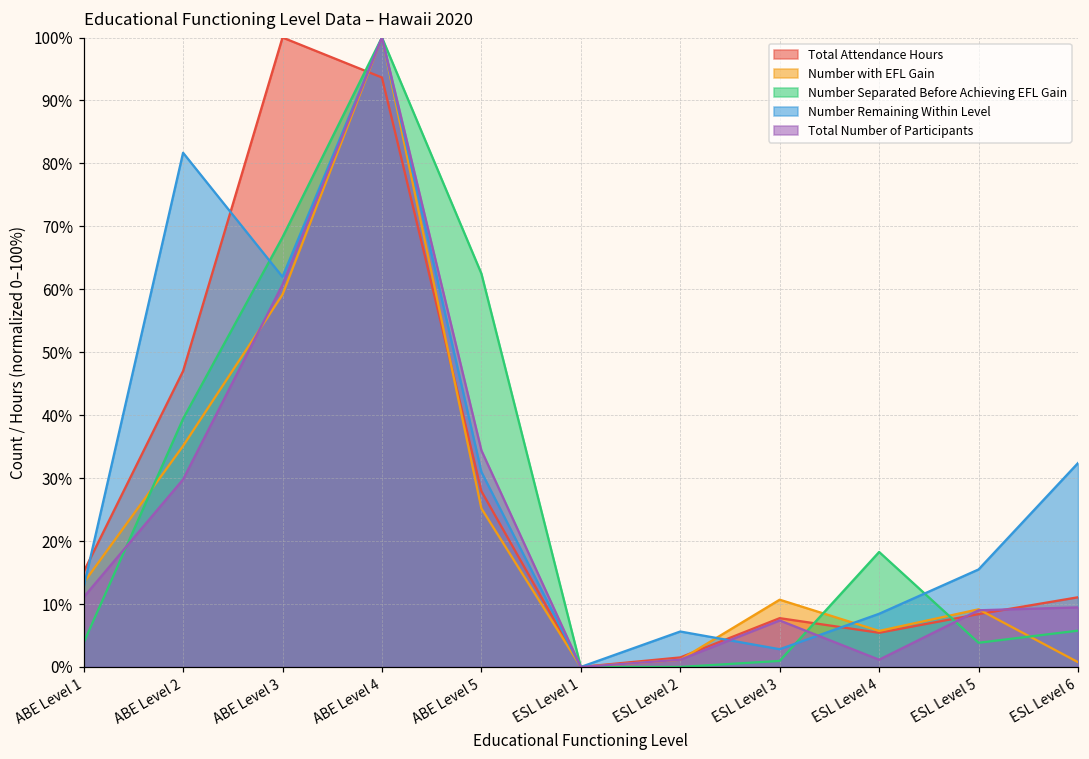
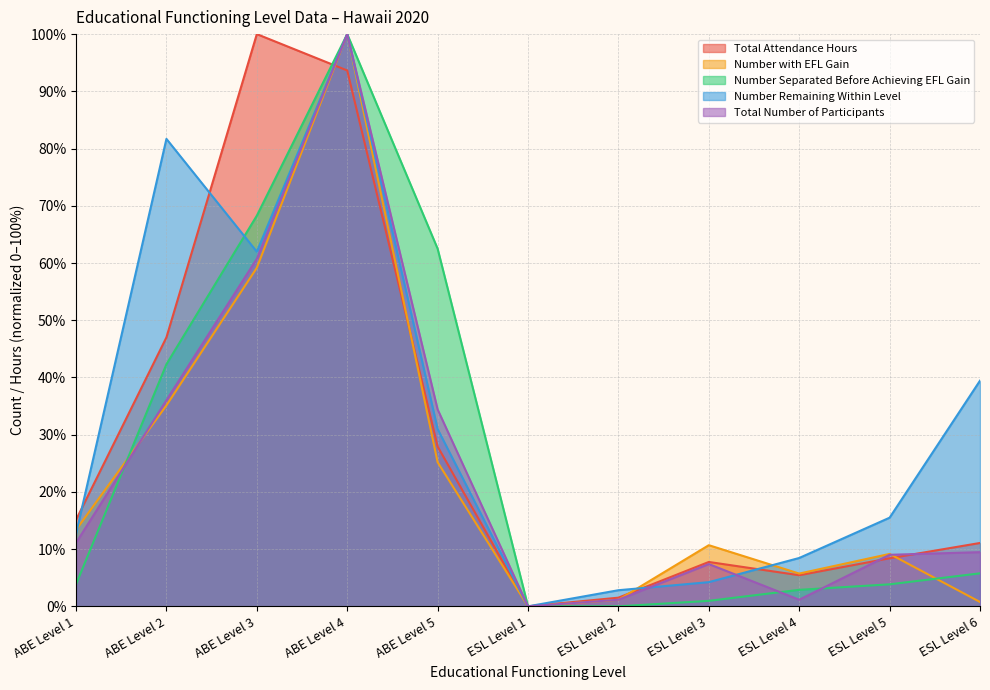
  {
    "Total Attendance Hours": {
      "ABE Level 1": "15%",
      "ABE Level 2": "47%",
      "ABE Level 3": "100%",
      "ABE Level 4": "94%",
      "ABE Level 5": "28%",
      "ESL Level 5": "8%",
      "ESL Level 6": "11%"
    },
    "Number with EFL Gain": {
      "ABE Level 1": "13%",
      "ABE Level 2": "35%",
      "ABE Level 3": "59%",
      "ABE Level 5": "25%",
      "ESL Level 3": "11%",
      "ESL Level 6": "1%"
    },
    "Number Separated Before Achieving EFL Gain": {
      "ABE Level 1": "4%",
-     "ABE Level 2": "39%",
+     "ABE Level 2": "42%",
      "ABE Level 3": "68%",
      "ABE Level 5": "63%",
      "ESL Level 2": "0%",
      "ESL Level 3": "1%",
-     "ESL Level 4": "18%",
+     "ESL Level 4": "3%",
      "ESL Level 5": "4%",
      "ESL Level 6": "6%"
    },
    "Number Remaining Within Level": {
      "ABE Level 1": "13%",
      "ABE Level 2": "82%",
      "ABE Level 3": "62%",
      "ABE Level 5": "31%",
-     "ESL Level 2": "6%",
-     "ESL Level 3": "3%",
+     "ESL Level 2": "3%",
+     "ESL Level 3": "4%",
      "ESL Level 4": "8%",
      "ESL Level 5": "15%",
-     "ESL Level 6": "32%"
+     "ESL Level 6": "39%"
    },
    "Total Number of Participants": {
      "ABE Level 1": "11%",
-     "ABE Level 2": "30%",
+     "ABE Level 2": "36%",
      "ABE Level 3": "61%",
      "ABE Level 5": "34%",
      "ESL Level 4": "1%",
      "ESL Level 6": "9%"
    }
  }
